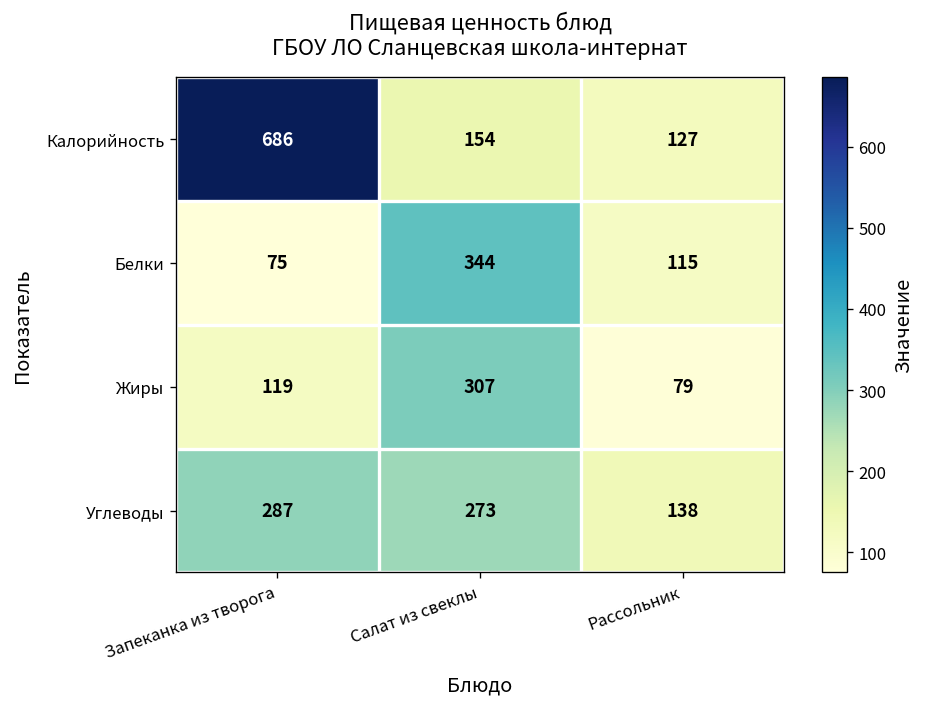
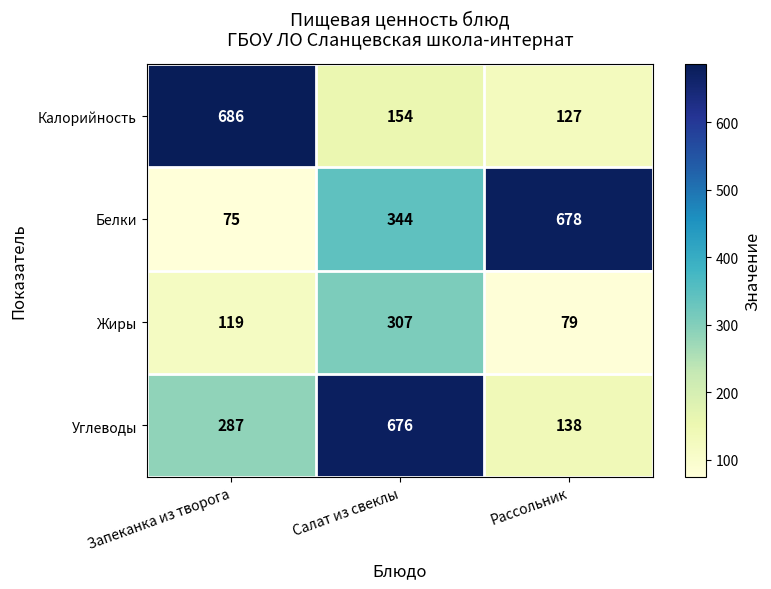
  {
    "Калорийность": {
      "Запеканка из творога": 686,
      "Салат из свеклы": 154,
      "Рассольник": 127
    },
    "Белки": {
      "Запеканка из творога": 75,
      "Салат из свеклы": 344,
-     "Рассольник": 115
+     "Рассольник": 678
    },
    "Жиры": {
      "Запеканка из творога": 119,
      "Салат из свеклы": 307,
      "Рассольник": 79
    },
    "Углеводы": {
      "Запеканка из творога": 287,
-     "Салат из свеклы": 273,
+     "Салат из свеклы": 676,
      "Рассольник": 138
    }
  }
